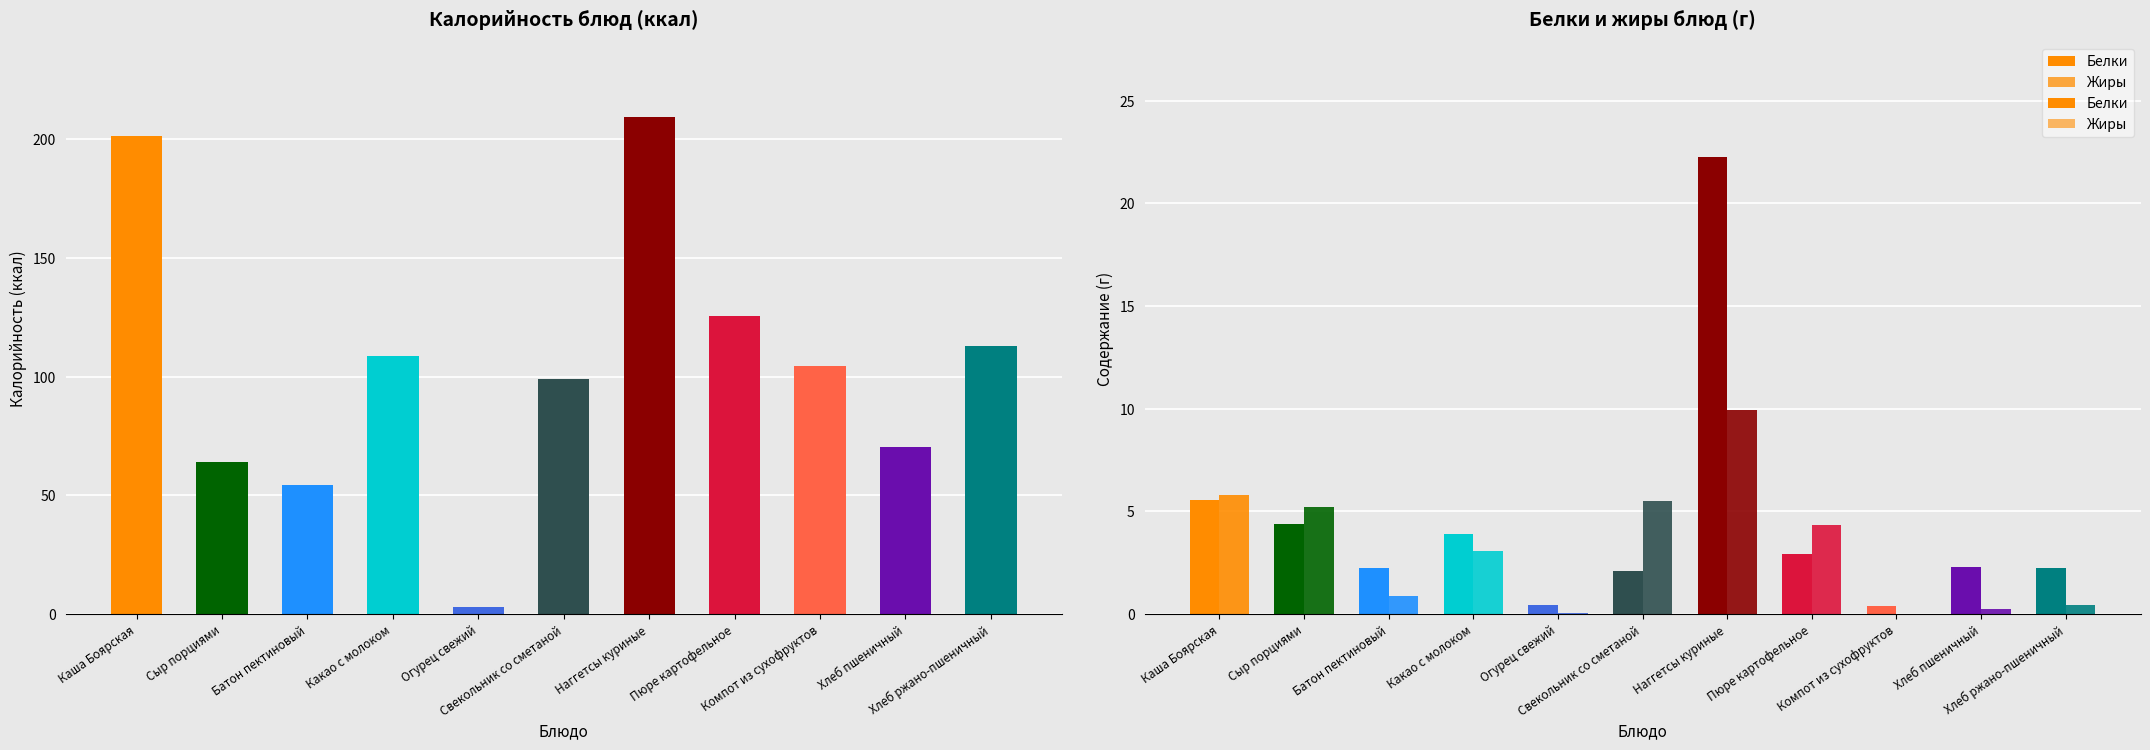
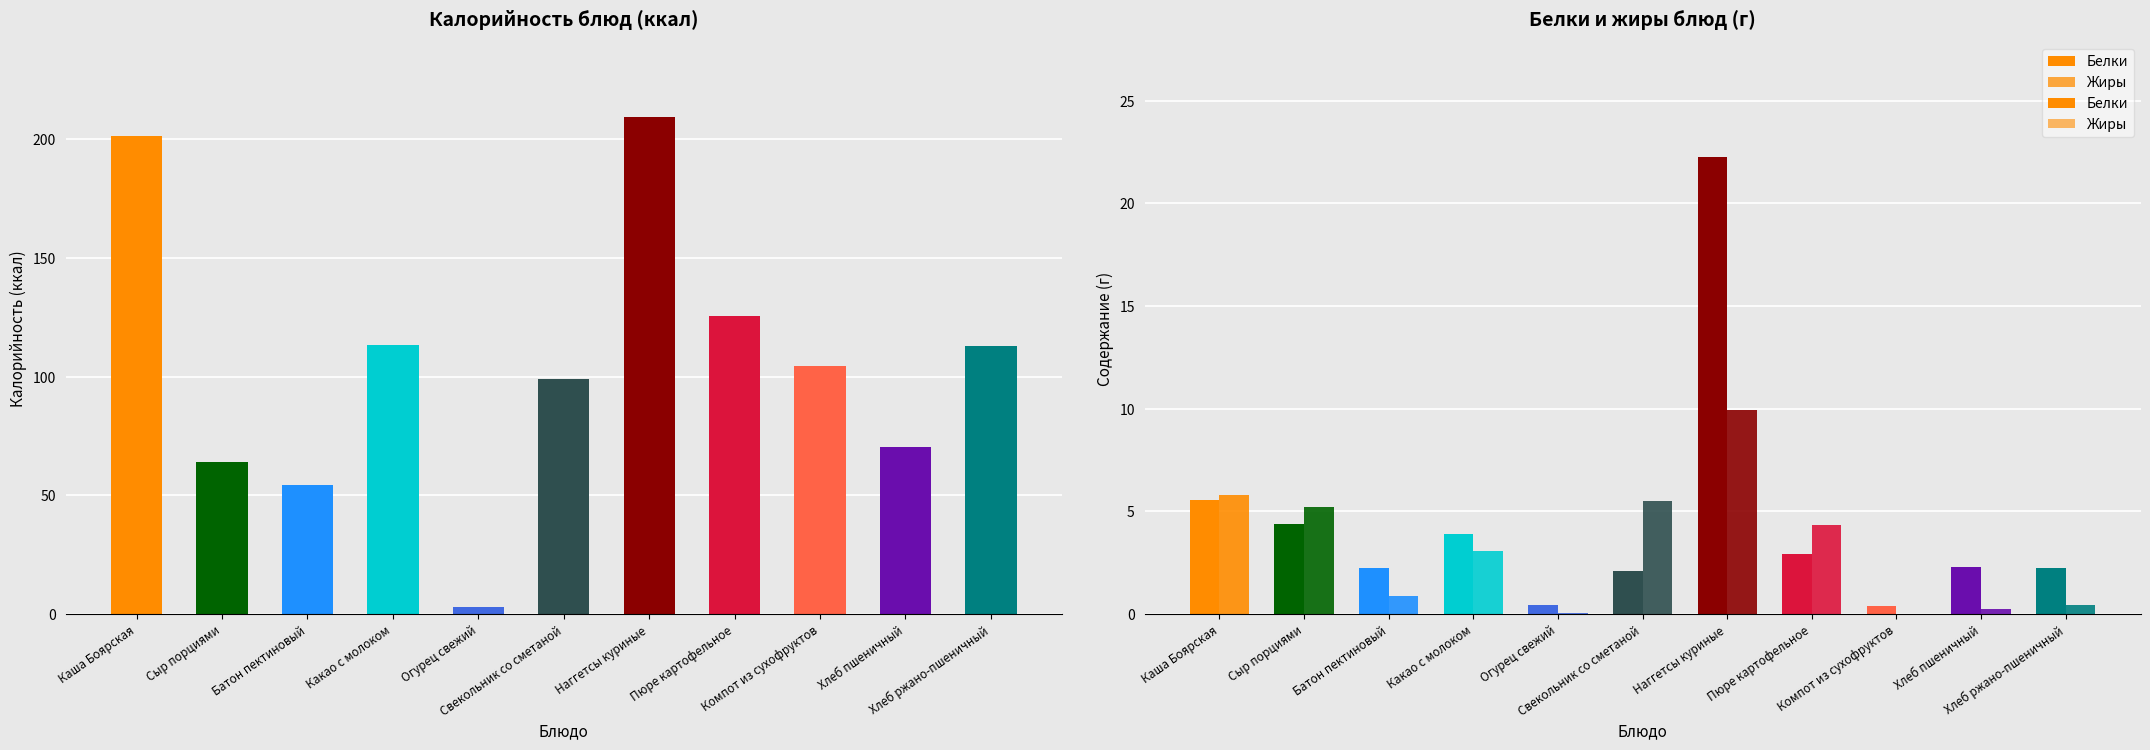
  {
    "Калорийность блюд (ккал)": {
      "Каша Боярская": 201,
      "Сыр порциями": 64,
      "Батон пектиновый": 54,
-     "Какао с молоком": 109,
+     "Какао с молоком": 113,
      "Огурец свежий": 3,
      "Свекольник со сметаной": 99,
      "Наггетсы куриные": 210,
      "Пюре картофельное": 126,
      "Компот из сухофруктов": 104,
      "Хлеб пшеничный": 70,
      "Хлеб ржано-пшеничный": 113
    }
  }
